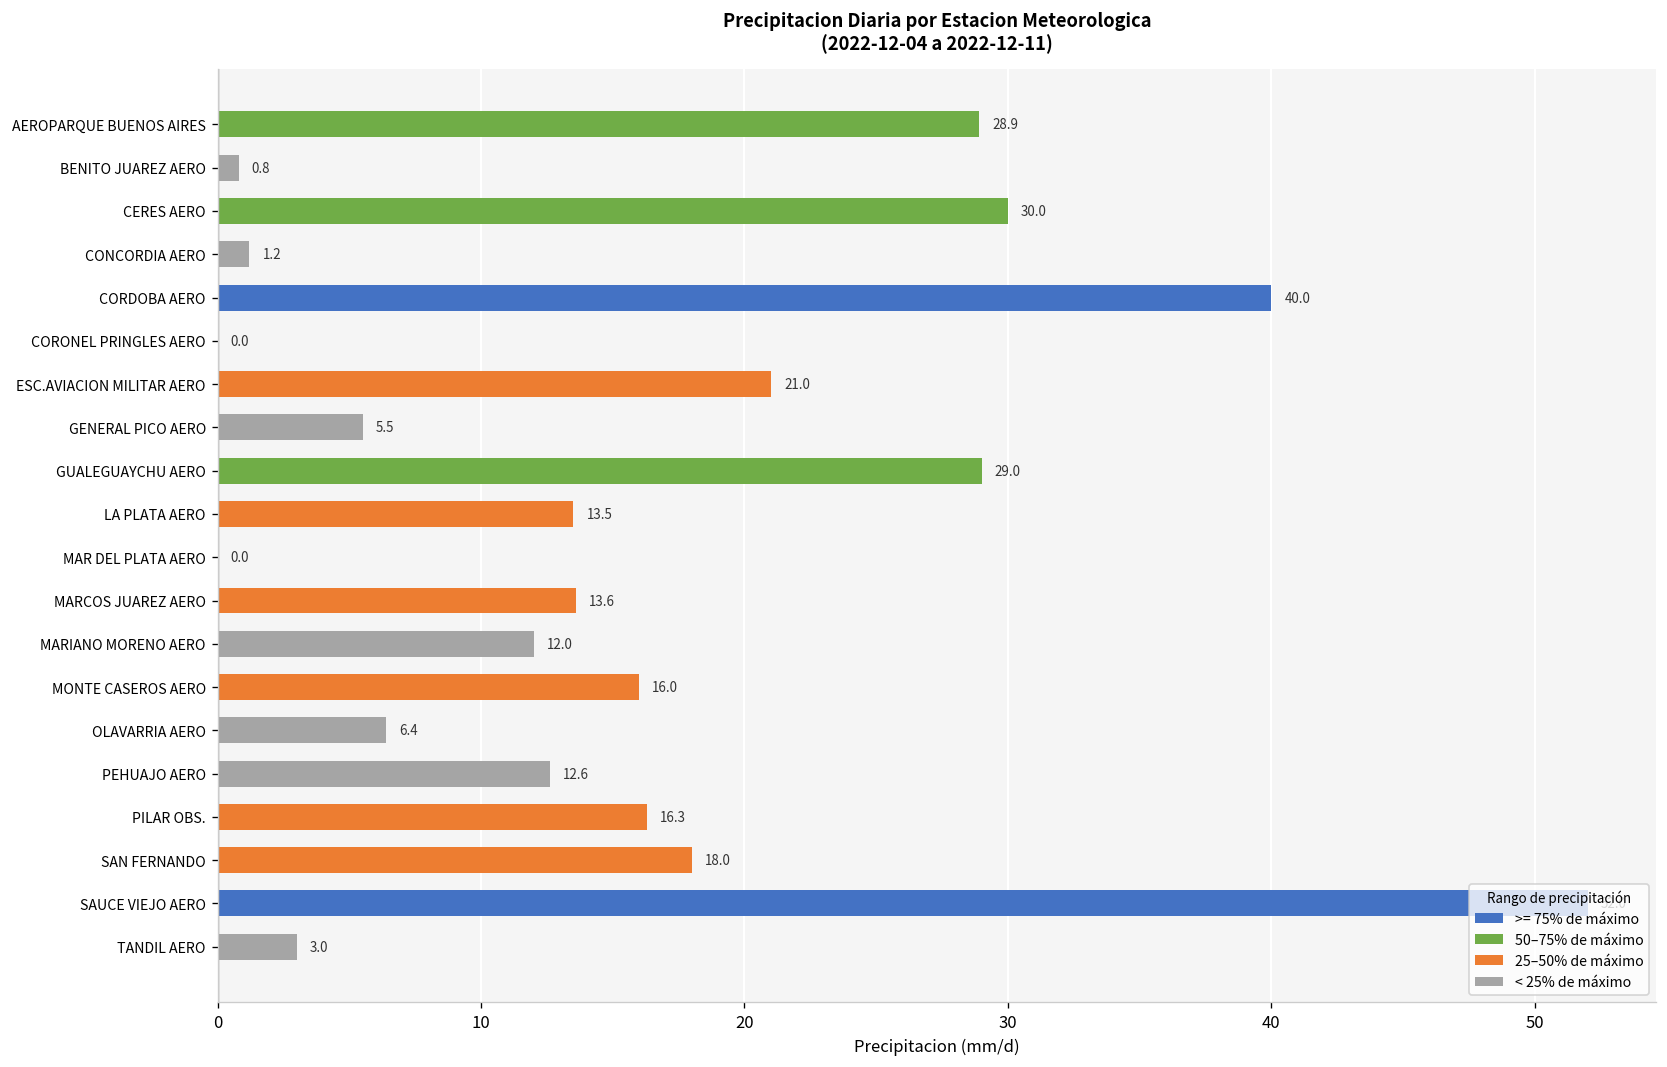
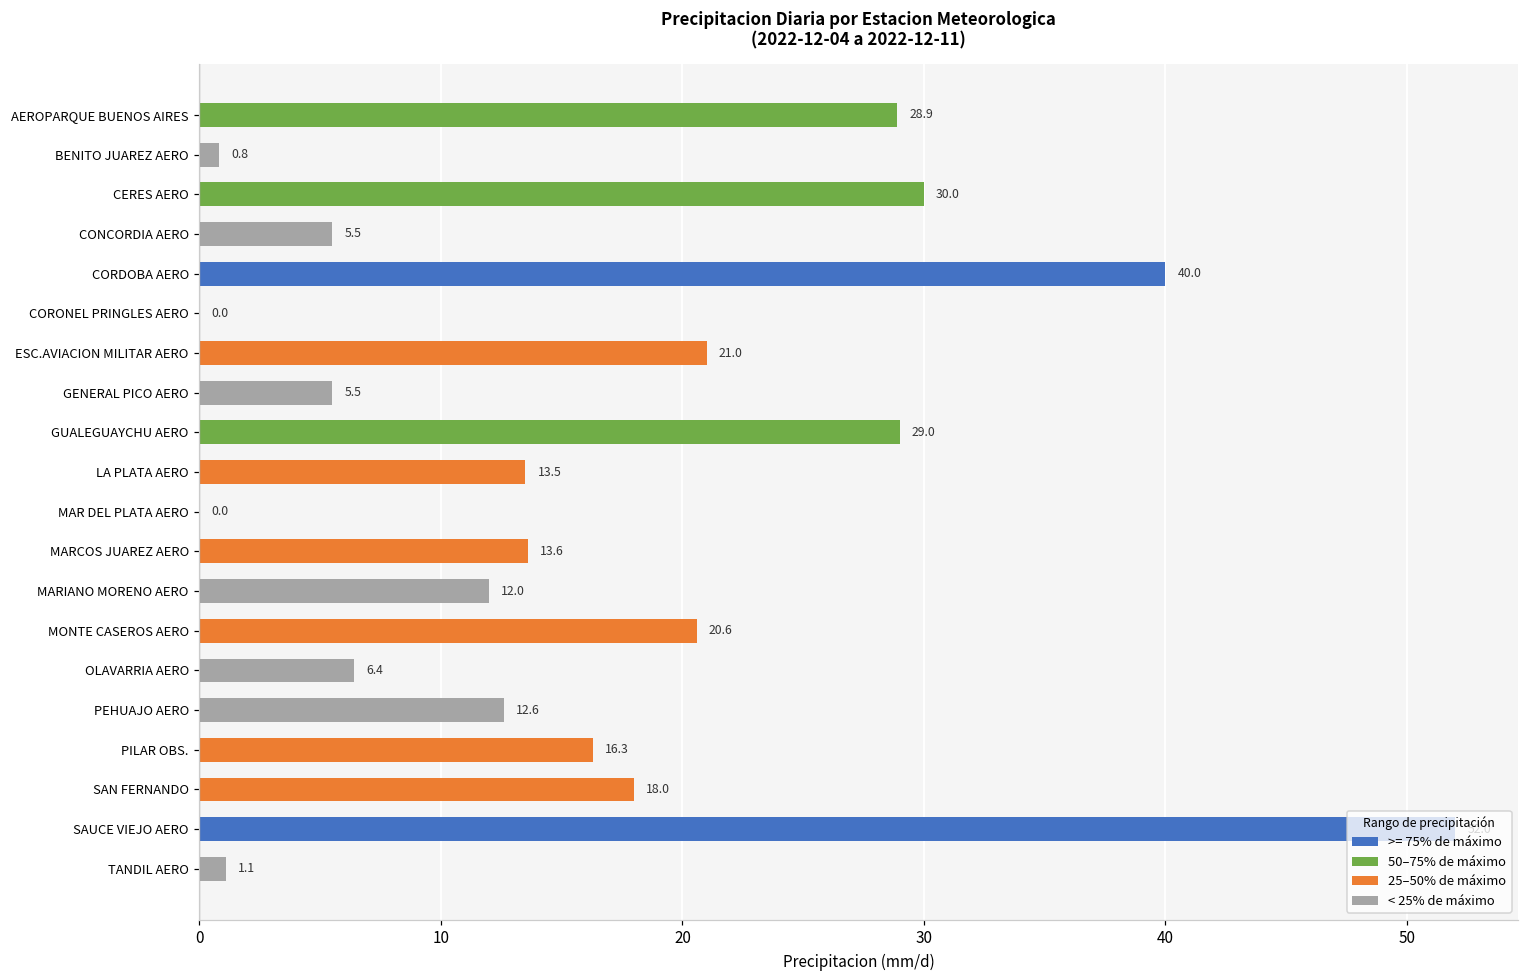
  {
    ">= 75% de máximo": {
      "CORDOBA AERO": 40.0
    },
    "50–75% de máximo": {
      "AEROPARQUE BUENOS AIRES": 28.9,
      "CERES AERO": 30.0,
      "GUALEGUAYCHU AERO": 29.0
    },
    "25–50% de máximo": {
      "ESC.AVIACION MILITAR AERO": 21.0,
      "LA PLATA AERO": 13.5,
      "MARCOS JUAREZ AERO": 13.6,
-     "MONTE CASEROS AERO": 16.0,
+     "MONTE CASEROS AERO": 20.6,
      "PILAR OBS.": 16.3,
      "SAN FERNANDO": 18.0
    },
    "< 25% de máximo": {
      "BENITO JUAREZ AERO": 0.8,
-     "CONCORDIA AERO": 1.2,
+     "CONCORDIA AERO": 5.5,
      "CORONEL PRINGLES AERO": 0.0,
      "GENERAL PICO AERO": 5.5,
      "MAR DEL PLATA AERO": 0.0,
      "MARIANO MORENO AERO": 12.0,
      "OLAVARRIA AERO": 6.4,
      "PEHUAJO AERO": 12.6,
-     "TANDIL AERO": 3.0
+     "TANDIL AERO": 1.1
    }
  }
